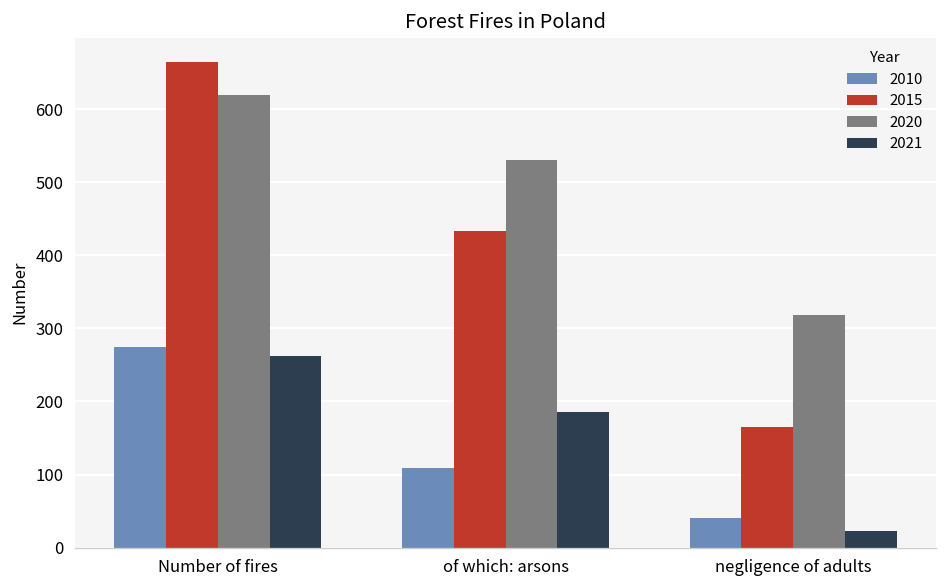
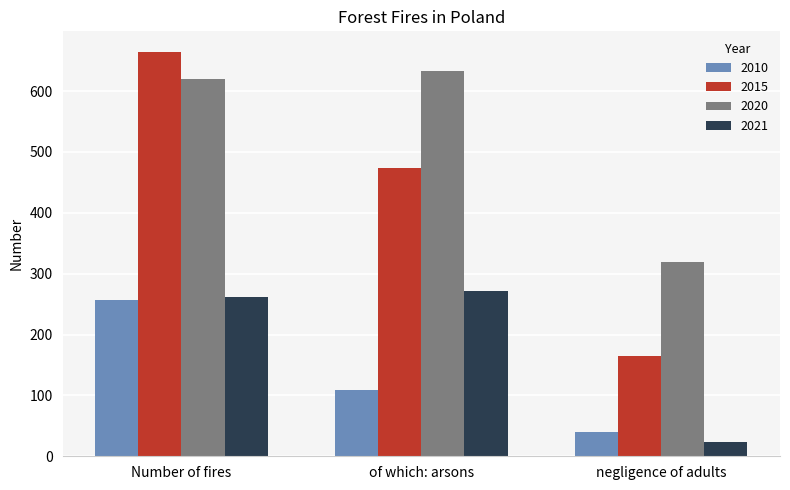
  {
    "2010": {
-     "Number of fires": 280,
+     "Number of fires": 260,
      "of which: arsons": 110,
      "negligence of adults": 40
    },
    "2015": {
      "Number of fires": 670,
-     "of which: arsons": 430,
+     "of which: arsons": 470,
      "negligence of adults": 170
    },
    "2020": {
      "Number of fires": 620,
-     "of which: arsons": 530,
+     "of which: arsons": 630,
      "negligence of adults": 320
    },
    "2021": {
      "Number of fires": 260,
-     "of which: arsons": 190,
+     "of which: arsons": 270,
      "negligence of adults": 20
    }
  }
